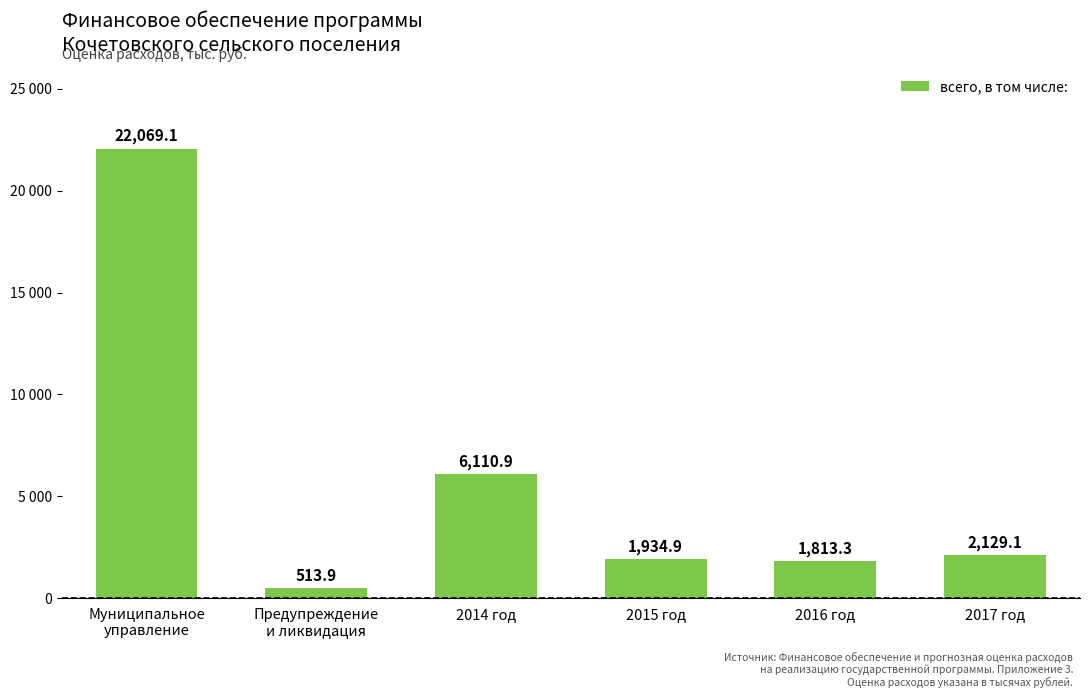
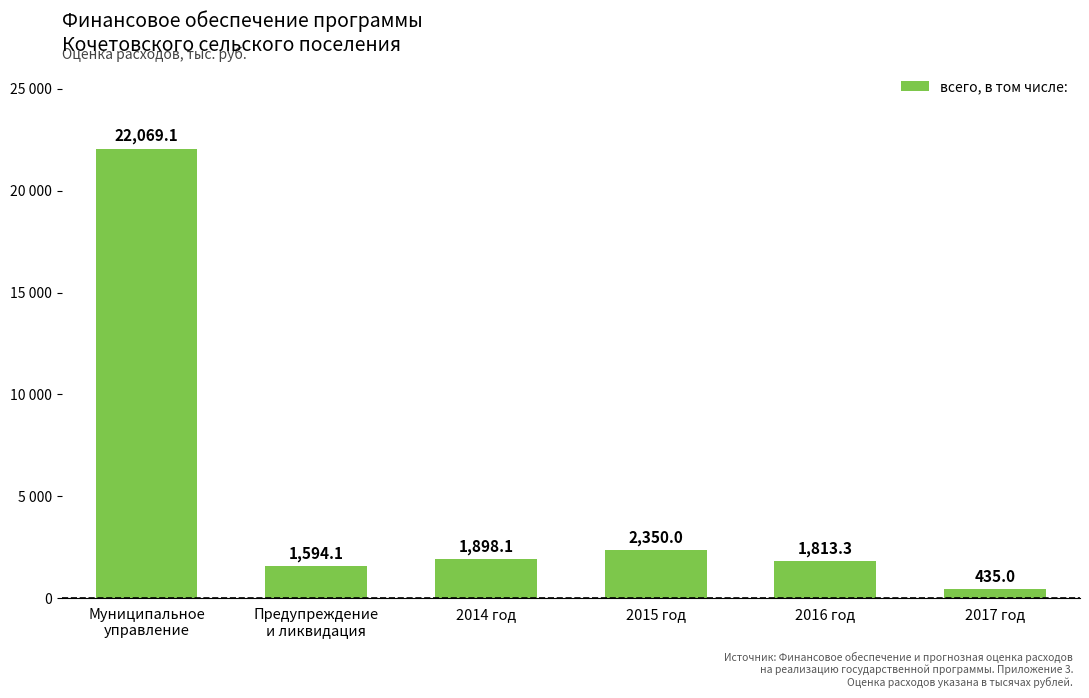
  {
    "Муниципальное управление": "22,069.1",
-   "Предупреждение и ликвидация": "513.9",
-   "2014 год": "6,110.9",
-   "2015 год": "1,934.9",
+   "Предупреждение и ликвидация": "1,594.1",
+   "2014 год": "1,898.1",
+   "2015 год": "2,350.0",
    "2016 год": "1,813.3",
-   "2017 год": "2,129.1"
+   "2017 год": "435.0"
  }
